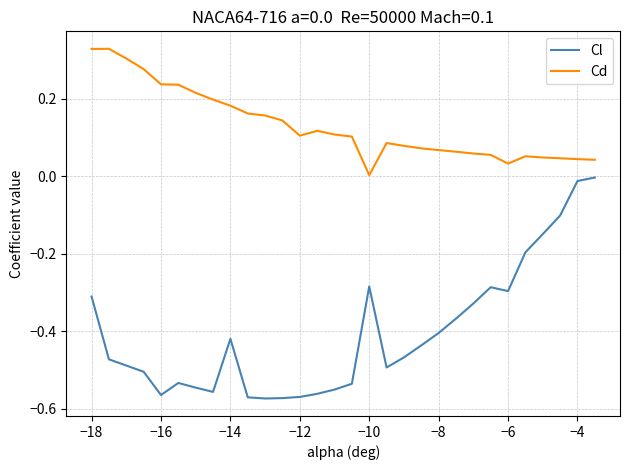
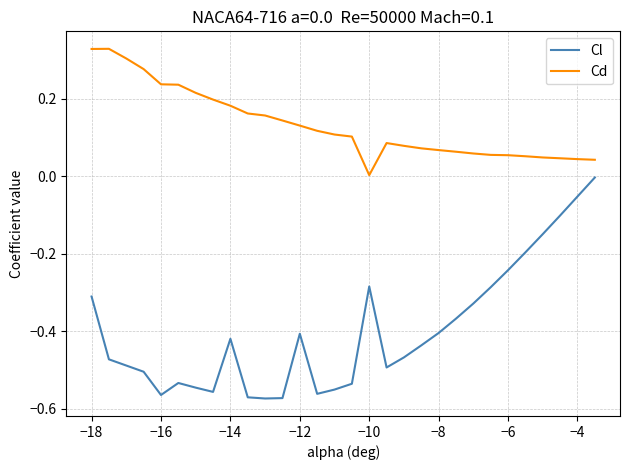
  {
    "Cl": {
      "−18": -0.31,
      "−16": -0.56,
      "−14": -0.42,
-     "−12": -0.57,
+     "−12": -0.41,
      "−10": -0.28,
      "−8": -0.40,
-     "−6": -0.30,
-     "−4": -0.01
+     "−6": -0.24,
+     "−4": -0.05
    },
    "Cd": {
      "−18": 0.33,
      "−16": 0.24,
      "−14": 0.18,
-     "−12": 0.10,
+     "−12": 0.13,
      "−10": 0.00,
      "−8": 0.07,
-     "−6": 0.03,
+     "−6": 0.05,
      "−4": 0.04
    }
  }
